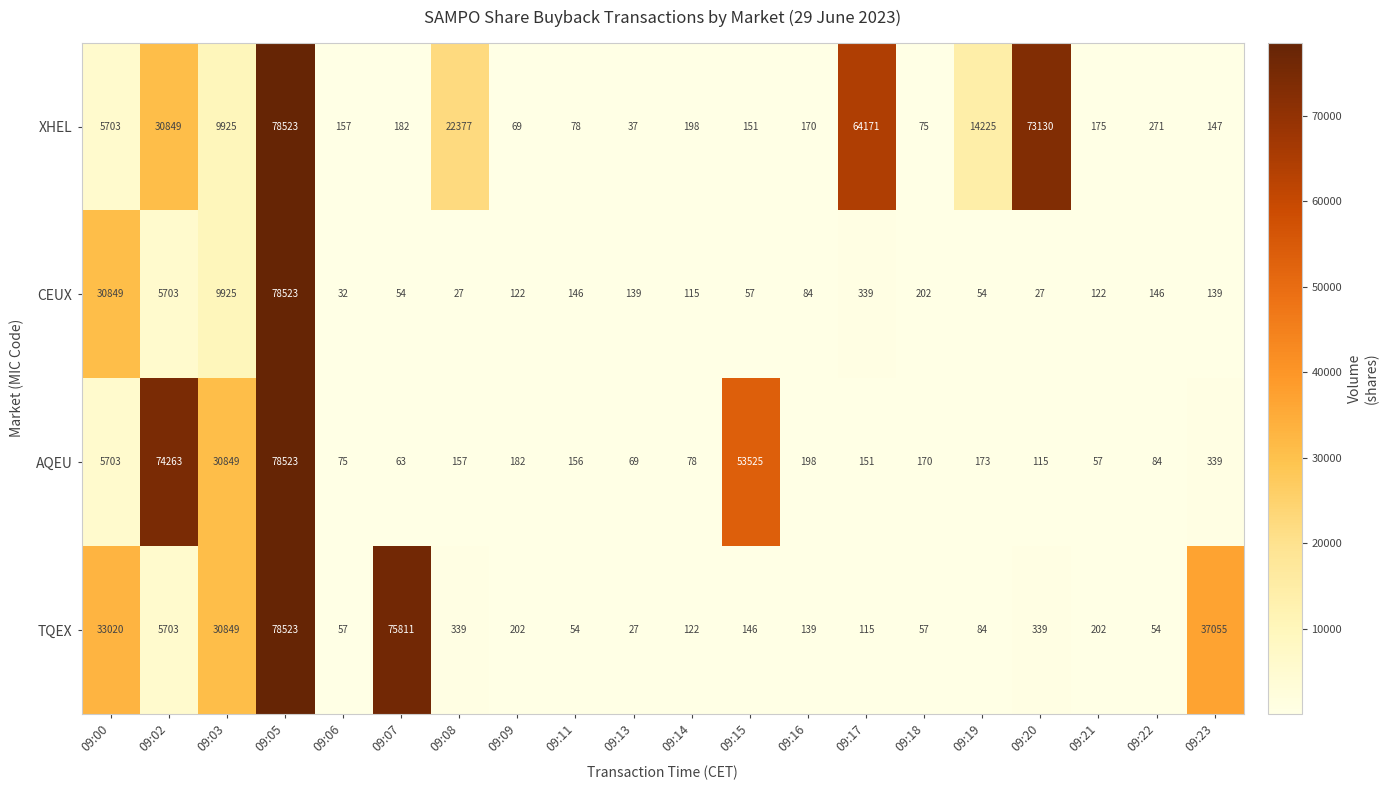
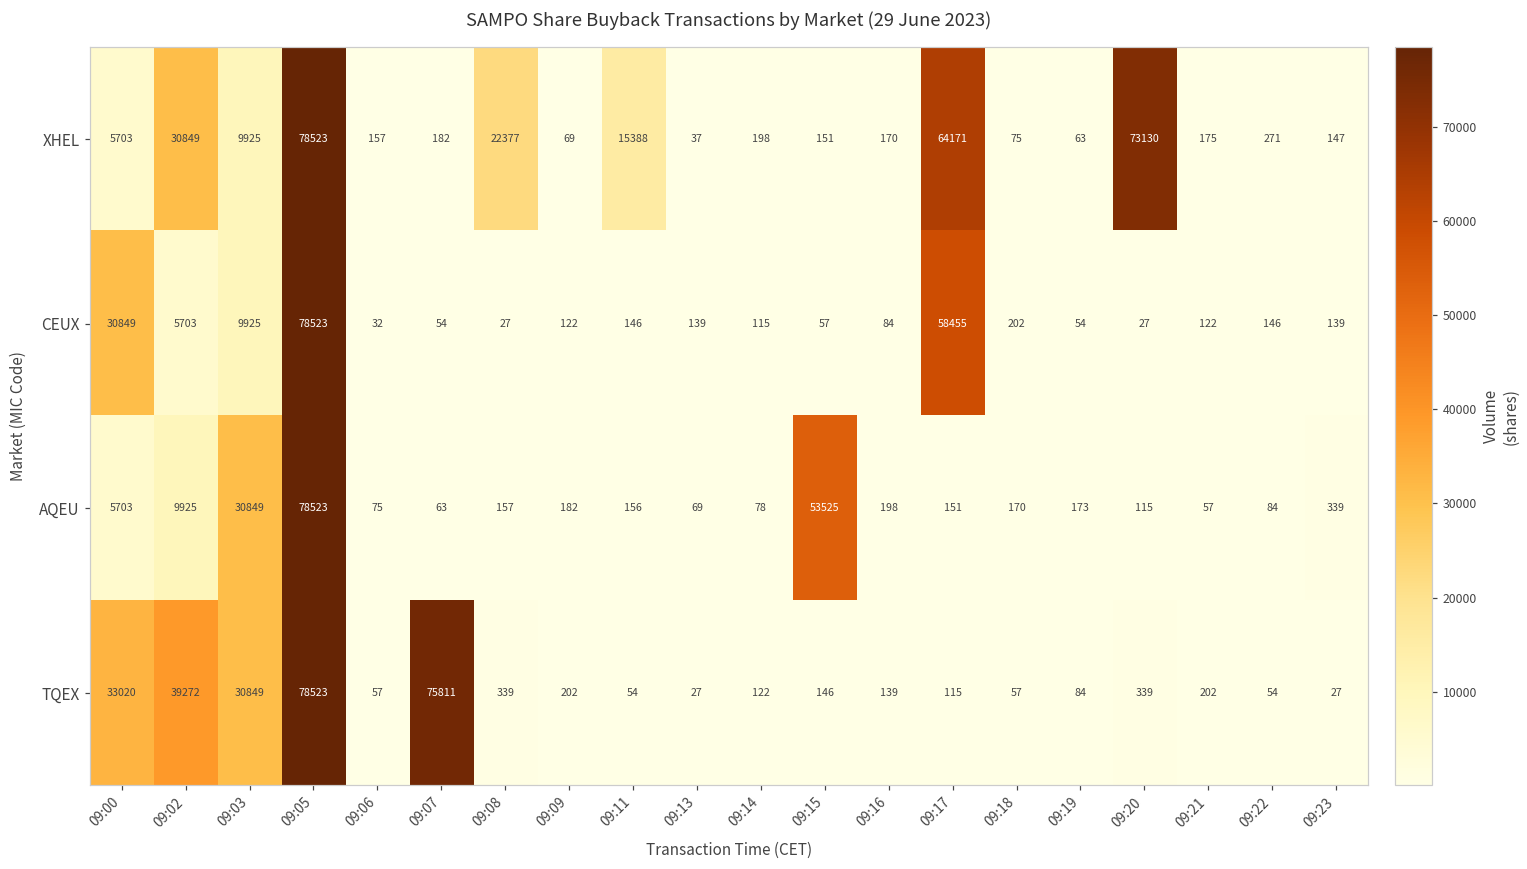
  {
    "XHEL": {
      "09:00": 5703,
      "09:02": 30849,
      "09:03": 9925,
      "09:05": 78523,
      "09:06": 157,
      "09:07": 182,
      "09:08": 22377,
      "09:09": 69,
-     "09:11": 78,
+     "09:11": 15388,
      "09:13": 37,
      "09:14": 198,
      "09:15": 151,
      "09:16": 170,
      "09:17": 64171,
      "09:18": 75,
-     "09:19": 14225,
+     "09:19": 63,
      "09:20": 73130,
      "09:21": 175,
      "09:22": 271,
      "09:23": 147
    },
    "CEUX": {
      "09:00": 30849,
      "09:02": 5703,
      "09:03": 9925,
      "09:05": 78523,
      "09:06": 32,
      "09:07": 54,
      "09:08": 27,
      "09:09": 122,
      "09:11": 146,
      "09:13": 139,
      "09:14": 115,
      "09:15": 57,
      "09:16": 84,
-     "09:17": 339,
+     "09:17": 58455,
      "09:18": 202,
      "09:19": 54,
      "09:20": 27,
      "09:21": 122,
      "09:22": 146,
      "09:23": 139
    },
    "AQEU": {
      "09:00": 5703,
-     "09:02": 74263,
+     "09:02": 9925,
      "09:03": 30849,
      "09:05": 78523,
      "09:06": 75,
      "09:07": 63,
      "09:08": 157,
      "09:09": 182,
      "09:11": 156,
      "09:13": 69,
      "09:14": 78,
      "09:15": 53525,
      "09:16": 198,
      "09:17": 151,
      "09:18": 170,
      "09:19": 173,
      "09:20": 115,
      "09:21": 57,
      "09:22": 84,
      "09:23": 339
    },
    "TQEX": {
      "09:00": 33020,
-     "09:02": 5703,
+     "09:02": 39272,
      "09:03": 30849,
      "09:05": 78523,
      "09:06": 57,
      "09:07": 75811,
      "09:08": 339,
      "09:09": 202,
      "09:11": 54,
      "09:13": 27,
      "09:14": 122,
      "09:15": 146,
      "09:16": 139,
      "09:17": 115,
      "09:18": 57,
      "09:19": 84,
      "09:20": 339,
      "09:21": 202,
      "09:22": 54,
-     "09:23": 37055
+     "09:23": 27
    }
  }
